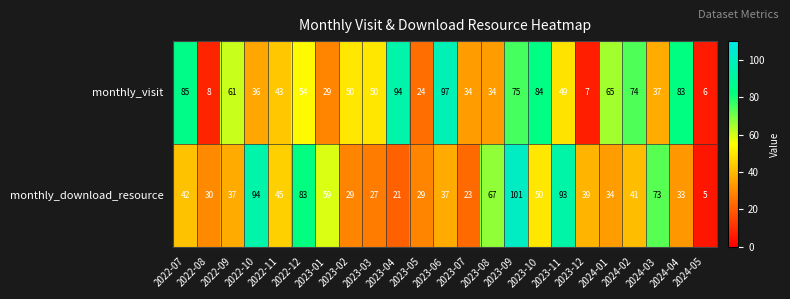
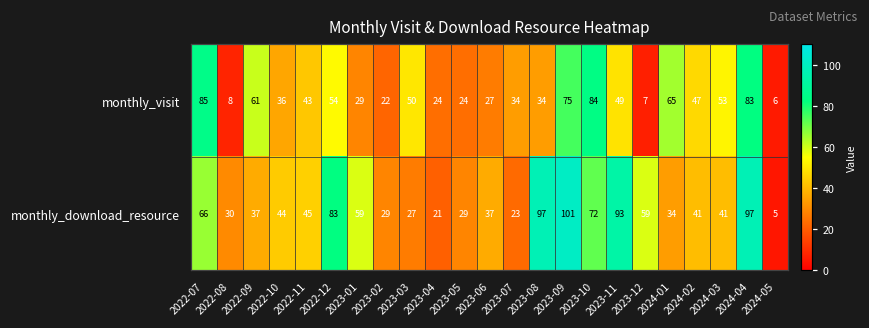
  {
    "monthly_visit": {
      "2022-07": 85,
      "2022-08": 8,
      "2022-09": 61,
      "2022-10": 36,
      "2022-11": 43,
      "2022-12": 54,
      "2023-01": 29,
-     "2023-02": 50,
+     "2023-02": 22,
      "2023-03": 50,
-     "2023-04": 94,
+     "2023-04": 24,
      "2023-05": 24,
-     "2023-06": 97,
+     "2023-06": 27,
      "2023-07": 34,
      "2023-08": 34,
      "2023-09": 75,
      "2023-10": 84,
      "2023-11": 49,
      "2023-12": 7,
      "2024-01": 65,
-     "2024-02": 74,
-     "2024-03": 37,
+     "2024-02": 47,
+     "2024-03": 53,
      "2024-04": 83,
      "2024-05": 6
    },
    "monthly_download_resource": {
-     "2022-07": 42,
+     "2022-07": 66,
      "2022-08": 30,
      "2022-09": 37,
-     "2022-10": 94,
+     "2022-10": 44,
      "2022-11": 45,
      "2022-12": 83,
      "2023-01": 59,
      "2023-02": 29,
      "2023-03": 27,
      "2023-04": 21,
      "2023-05": 29,
      "2023-06": 37,
      "2023-07": 23,
-     "2023-08": 67,
+     "2023-08": 97,
      "2023-09": 101,
-     "2023-10": 50,
+     "2023-10": 72,
      "2023-11": 93,
-     "2023-12": 39,
+     "2023-12": 59,
      "2024-01": 34,
      "2024-02": 41,
-     "2024-03": 73,
-     "2024-04": 33,
+     "2024-03": 41,
+     "2024-04": 97,
      "2024-05": 5
    }
  }
